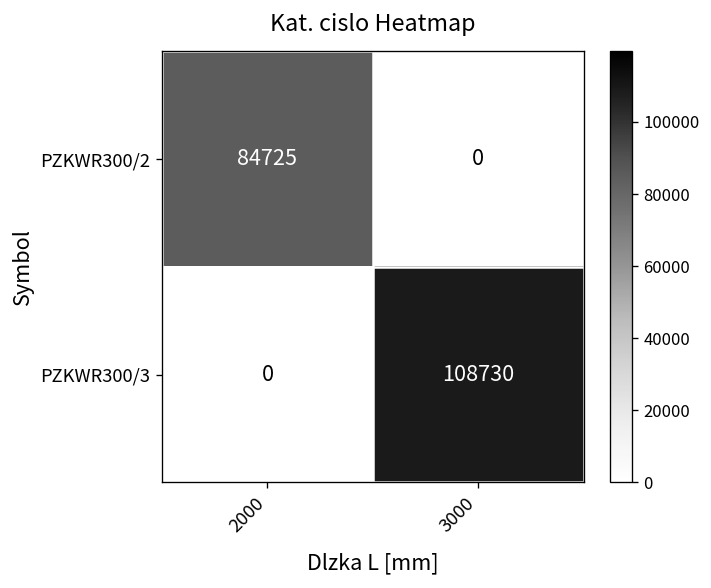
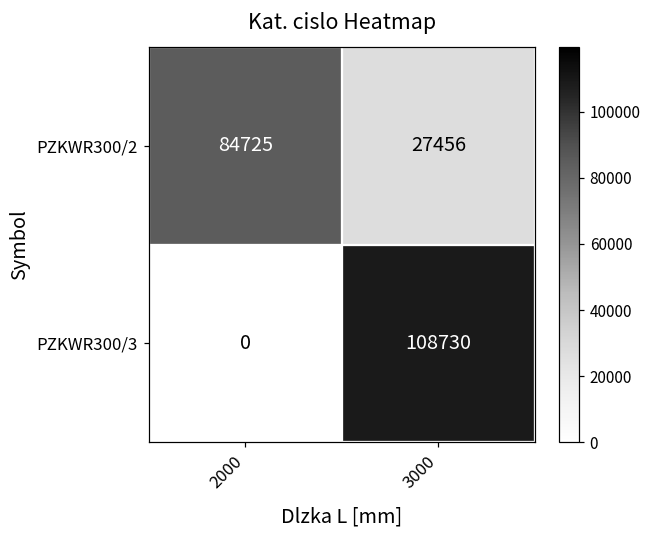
  {
    "PZKWR300/2": {
      "2000": 84725,
-     "3000": 0
+     "3000": 27456
    },
    "PZKWR300/3": {
      "2000": 0,
      "3000": 108730
    }
  }
